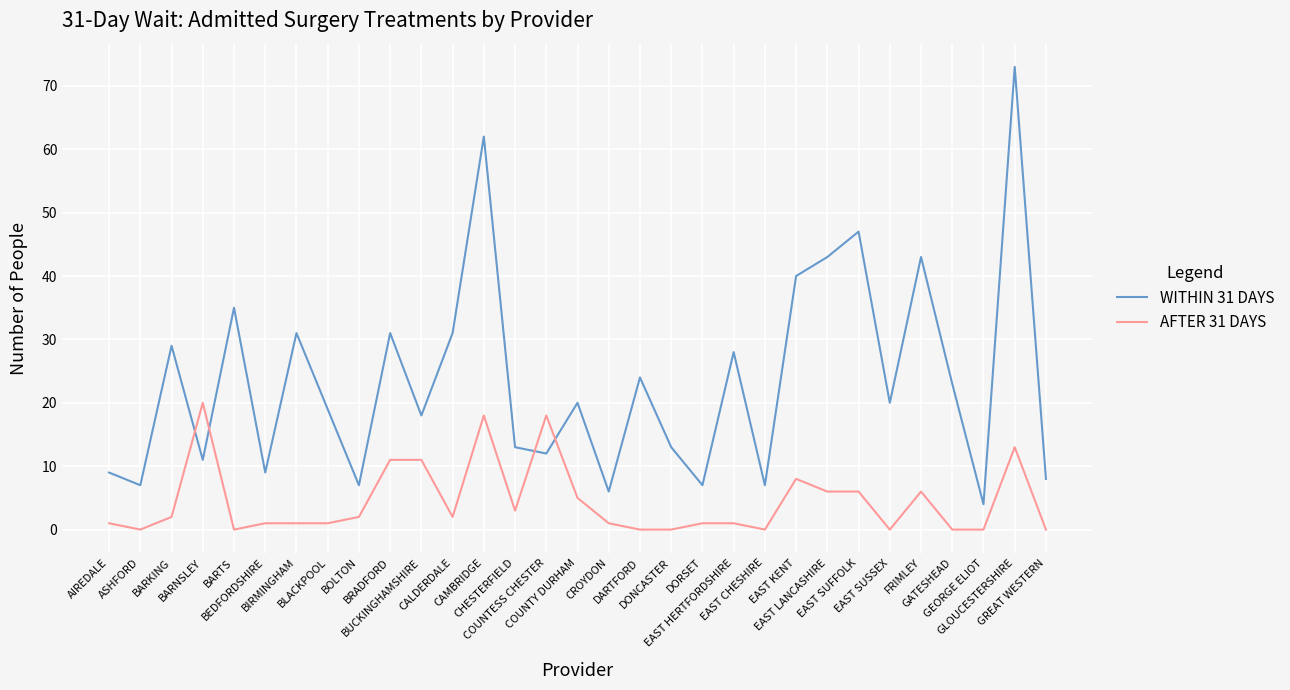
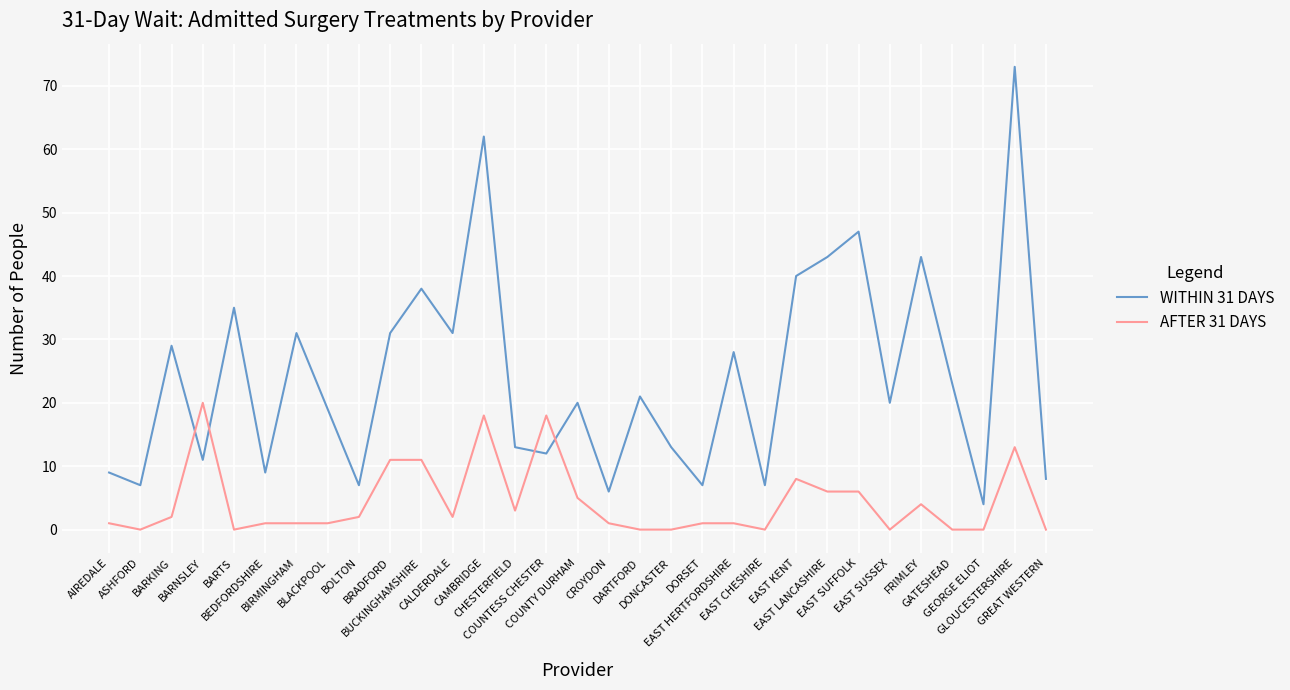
  {
    "WITHIN 31 DAYS": {
      "AIREDALE": 9,
      "ASHFORD": 7,
      "BARKING": 29,
      "BARNSLEY": 11,
      "BARTS": 35,
      "BEDFORDSHIRE": 9,
      "BIRMINGHAM": 31,
      "BLACKPOOL": 19,
      "BOLTON": 7,
      "BRADFORD": 31,
-     "BUCKINGHAMSHIRE": 18,
+     "BUCKINGHAMSHIRE": 38,
      "CALDERDALE": 31,
      "CAMBRIDGE": 62,
      "CHESTERFIELD": 13,
      "COUNTESS CHESTER": 12,
      "COUNTY DURHAM": 20,
      "CROYDON": 6,
-     "DARTFORD": 24,
+     "DARTFORD": 21,
      "DONCASTER": 13,
      "DORSET": 7,
      "EAST HERTFORDSHIRE": 28,
      "EAST CHESHIRE": 7,
      "EAST KENT": 40,
      "EAST LANCASHIRE": 43,
      "EAST SUFFOLK": 47,
      "EAST SUSSEX": 20,
      "FRIMLEY": 43,
      "GATESHEAD": 23,
      "GEORGE ELIOT": 4,
      "GLOUCESTERSHIRE": 73,
      "GREAT WESTERN": 8
    },
    "AFTER 31 DAYS": {
      "AIREDALE": 1,
      "ASHFORD": 0,
      "BARKING": 2,
      "BARNSLEY": 20,
      "BARTS": 0,
      "BEDFORDSHIRE": 1,
      "BIRMINGHAM": 1,
      "BLACKPOOL": 1,
      "BOLTON": 2,
      "BRADFORD": 11,
      "BUCKINGHAMSHIRE": 11,
      "CALDERDALE": 2,
      "CAMBRIDGE": 18,
      "CHESTERFIELD": 3,
      "COUNTESS CHESTER": 18,
      "COUNTY DURHAM": 5,
      "CROYDON": 1,
      "DARTFORD": 0,
      "DONCASTER": 0,
      "DORSET": 1,
      "EAST HERTFORDSHIRE": 1,
      "EAST CHESHIRE": 0,
      "EAST KENT": 8,
      "EAST LANCASHIRE": 6,
      "EAST SUFFOLK": 6,
      "EAST SUSSEX": 0,
-     "FRIMLEY": 6,
+     "FRIMLEY": 4,
      "GATESHEAD": 0,
      "GEORGE ELIOT": 0,
      "GLOUCESTERSHIRE": 13,
      "GREAT WESTERN": 0
    }
  }
